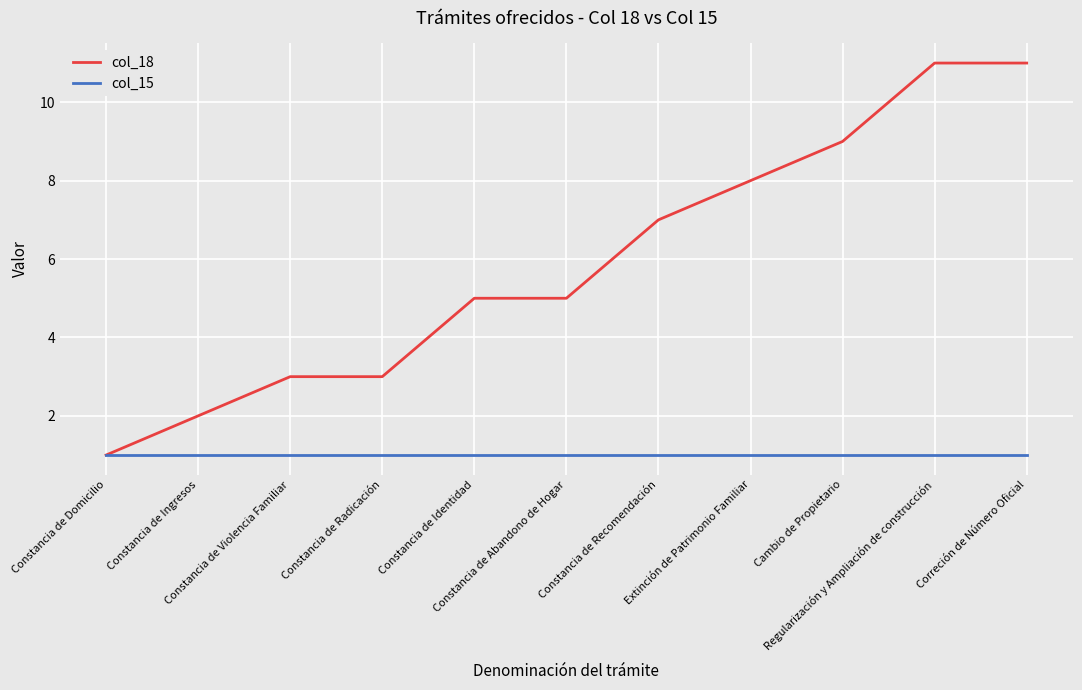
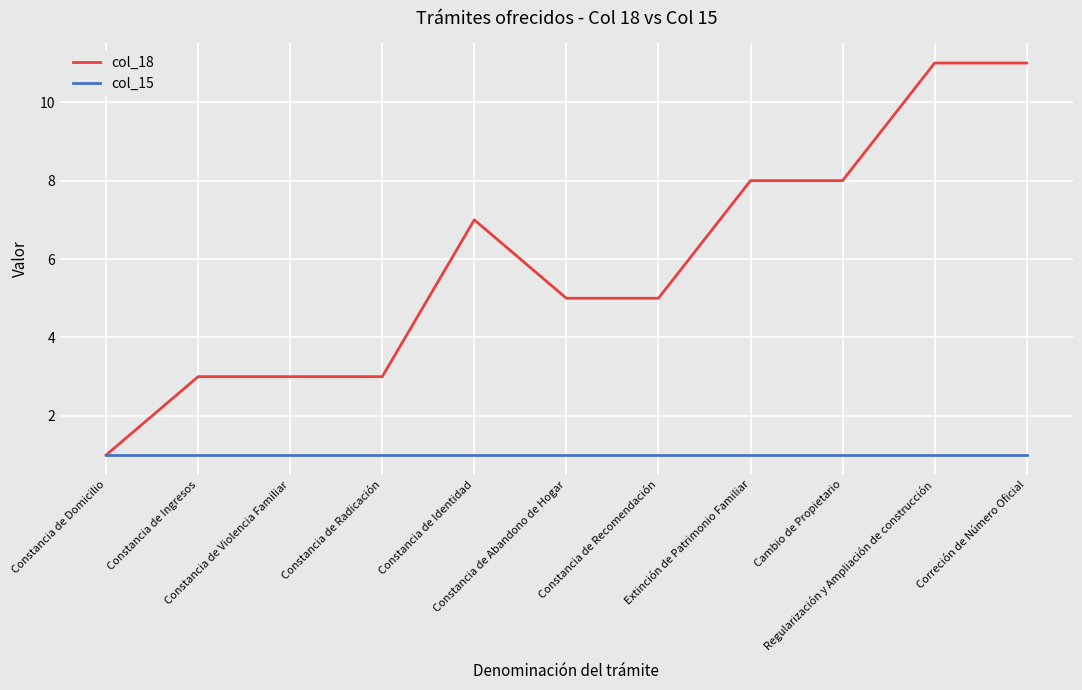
  {
    "col_18": {
-     "Constancia de Ingresos": 2,
+     "Constancia de Ingresos": 3,
      "Constancia de Violencia Familiar": 3,
      "Constancia de Radicación": 3,
-     "Constancia de Identidad": 5,
+     "Constancia de Identidad": 7,
      "Constancia de Abandono de Hogar": 5,
-     "Constancia de Recomendación": 7,
+     "Constancia de Recomendación": 5,
      "Extinción de Patrimonio Familiar": 8,
-     "Cambio de Propietario": 9,
+     "Cambio de Propietario": 8,
      "Regularización y Ampliación de construcción": 11,
      "Correción de Número Oficial": 11
    },
    "col_15": {
      "Constancia de Ingresos": 1,
      "Constancia de Violencia Familiar": 1,
      "Constancia de Radicación": 1,
      "Constancia de Identidad": 1,
      "Constancia de Abandono de Hogar": 1,
      "Constancia de Recomendación": 1,
      "Extinción de Patrimonio Familiar": 1,
      "Cambio de Propietario": 1,
      "Regularización y Ampliación de construcción": 1,
      "Correción de Número Oficial": 1
    }
  }
